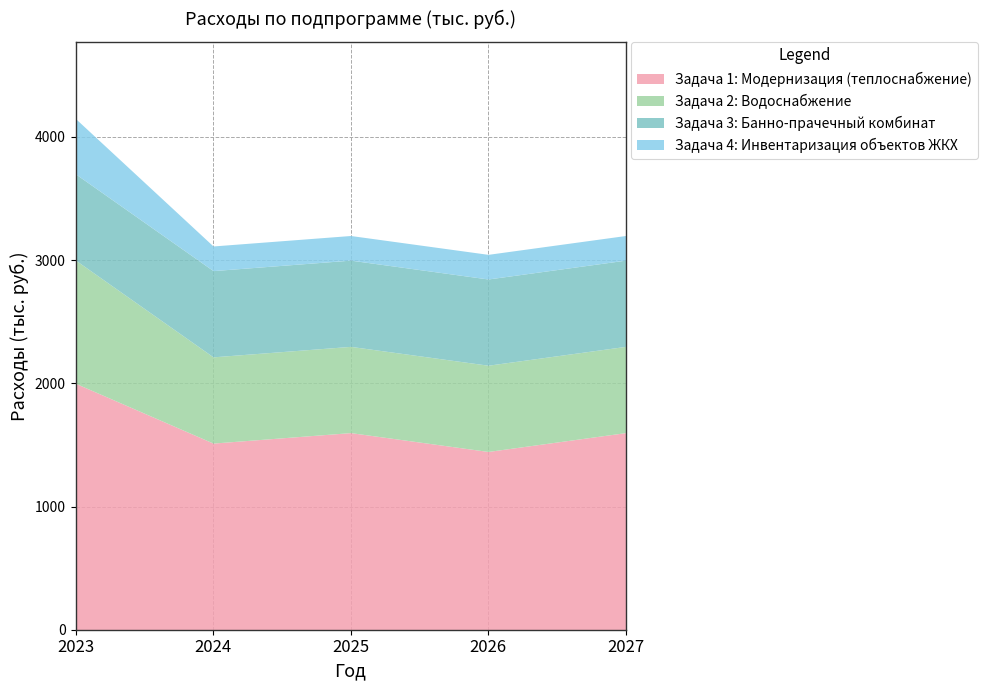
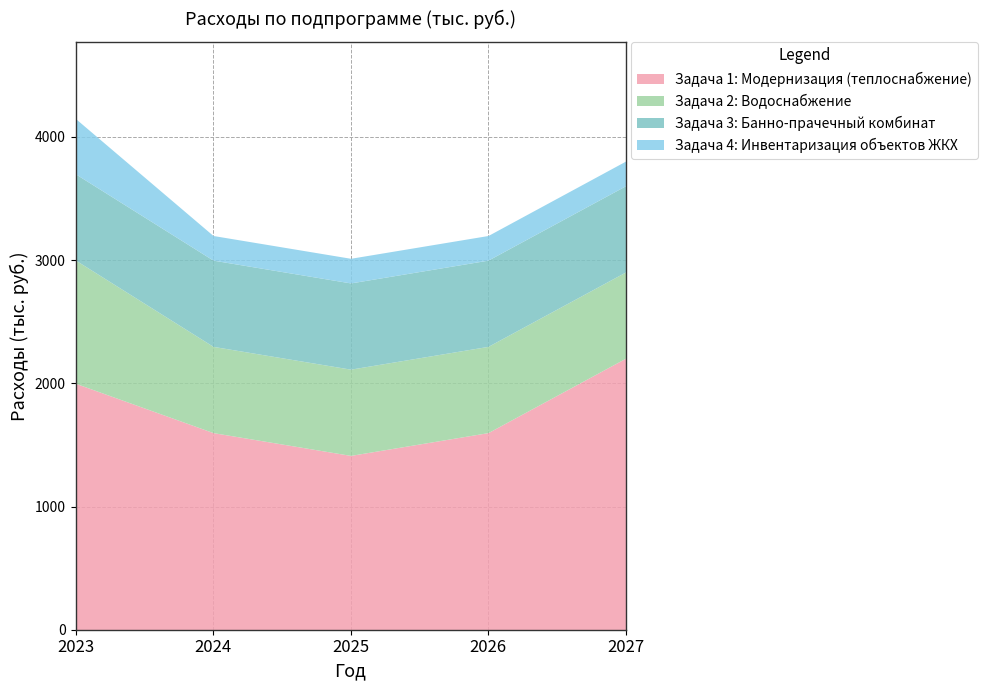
  {
    "Задача 1: Модернизация (теплоснабжение)": {
      "2023": 2000,
-     "2024": 1520,
-     "2025": 1600,
-     "2026": 1450,
-     "2027": 1600
+     "2024": 1600,
+     "2025": 1420,
+     "2026": 1600,
+     "2027": 2200
    }
  }
